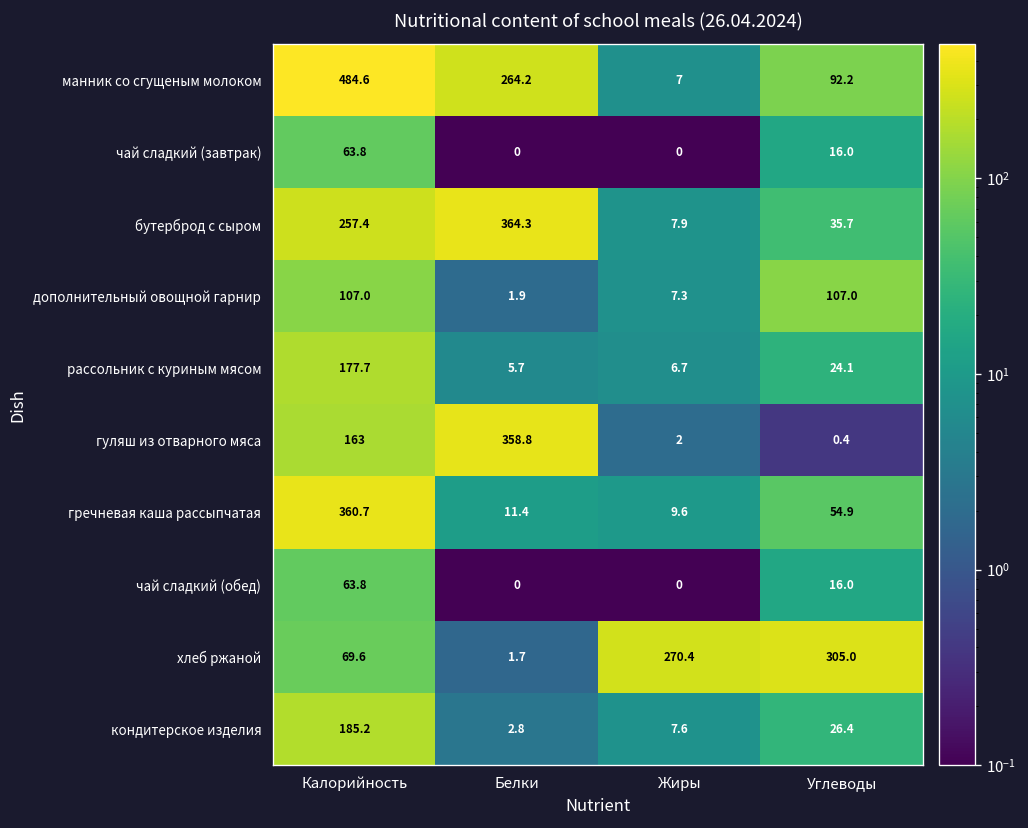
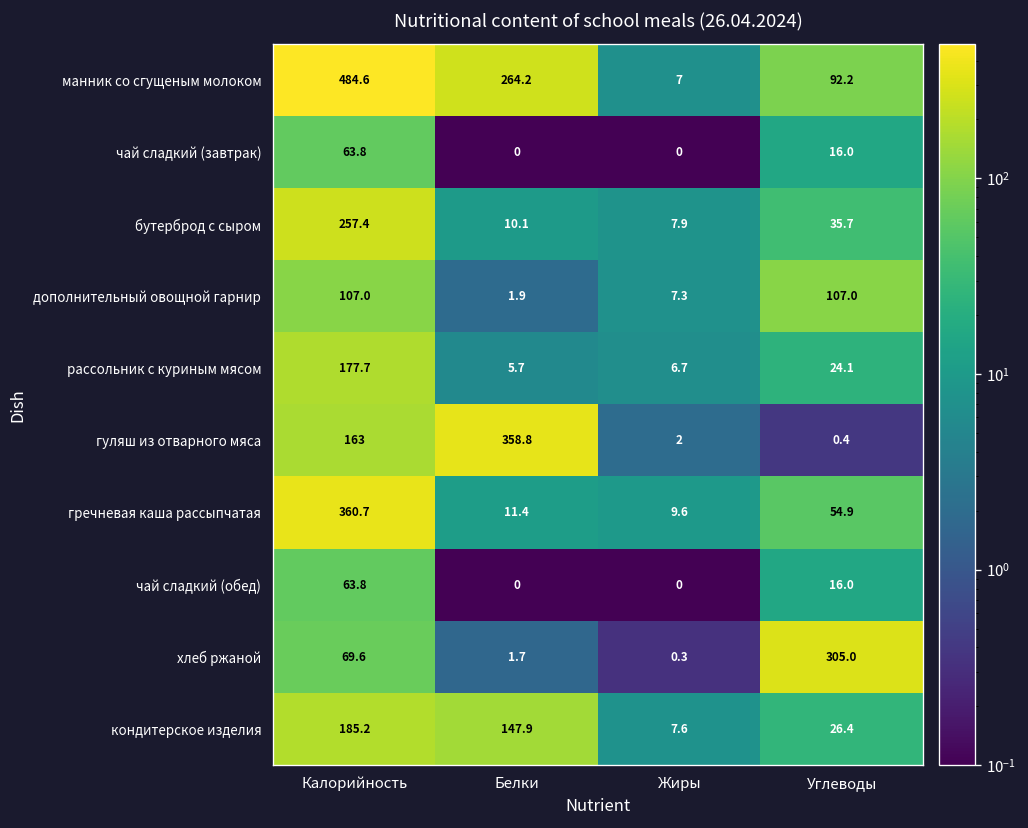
  {
    "манник со сгущеным молоком": {
      "Калорийность": 484.6,
      "Белки": 264.2,
      "Жиры": 7,
      "Углеводы": 92.2
    },
    "чай сладкий (завтрак)": {
      "Калорийность": 63.8,
      "Белки": 0,
      "Жиры": 0,
      "Углеводы": 16.0
    },
    "бутерброд с сыром": {
      "Калорийность": 257.4,
-     "Белки": 364.3,
+     "Белки": 10.1,
      "Жиры": 7.9,
      "Углеводы": 35.7
    },
    "дополнительный овощной гарнир": {
      "Калорийность": 107.0,
      "Белки": 1.9,
      "Жиры": 7.3,
      "Углеводы": 107.0
    },
    "рассольник с куриным мясом": {
      "Калорийность": 177.7,
      "Белки": 5.7,
      "Жиры": 6.7,
      "Углеводы": 24.1
    },
    "гуляш из отварного мяса": {
      "Калорийность": 163,
      "Белки": 358.8,
      "Жиры": 2,
      "Углеводы": 0.4
    },
    "гречневая каша рассыпчатая": {
      "Калорийность": 360.7,
      "Белки": 11.4,
      "Жиры": 9.6,
      "Углеводы": 54.9
    },
    "чай сладкий (обед)": {
      "Калорийность": 63.8,
      "Белки": 0,
      "Жиры": 0,
      "Углеводы": 16.0
    },
    "хлеб ржаной": {
      "Калорийность": 69.6,
      "Белки": 1.7,
-     "Жиры": 270.4,
+     "Жиры": 0.3,
      "Углеводы": 305.0
    },
    "кондитерское изделия": {
      "Калорийность": 185.2,
-     "Белки": 2.8,
+     "Белки": 147.9,
      "Жиры": 7.6,
      "Углеводы": 26.4
    }
  }
